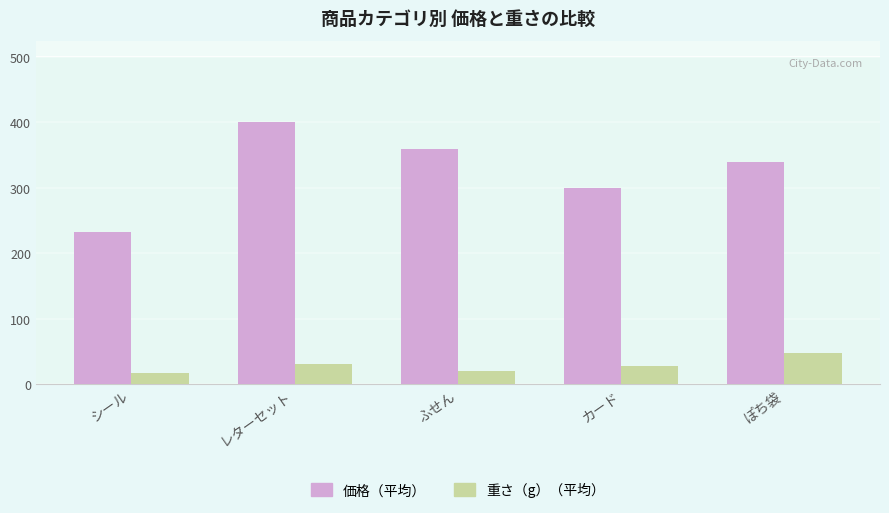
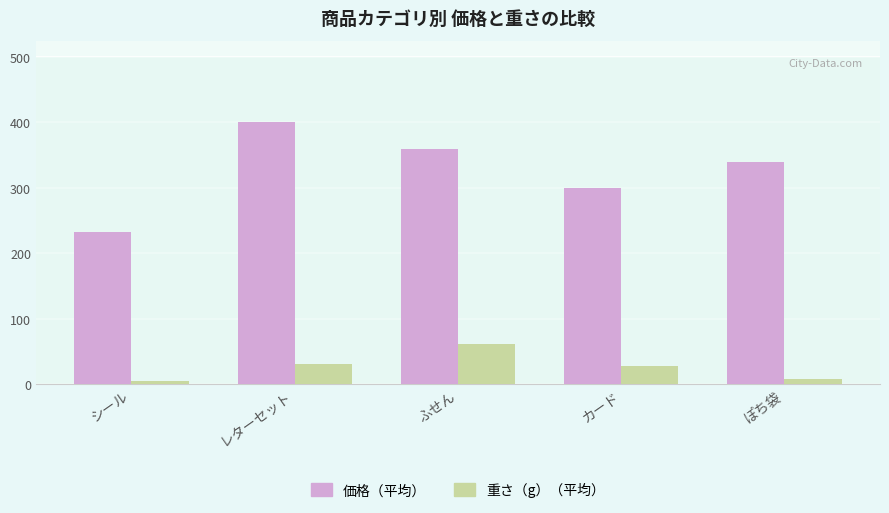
  {
    "価格（平均）": {
      "シール": 230,
      "レターセット": 400,
      "ふせん": 360,
      "カード": 300,
      "ぽち袋": 340
    },
    "重さ（g）（平均）": {
-     "シール": 20,
+     "シール": 0,
      "レターセット": 30,
-     "ふせん": 20,
+     "ふせん": 60,
      "カード": 30,
-     "ぽち袋": 50
+     "ぽち袋": 10
    }
  }
